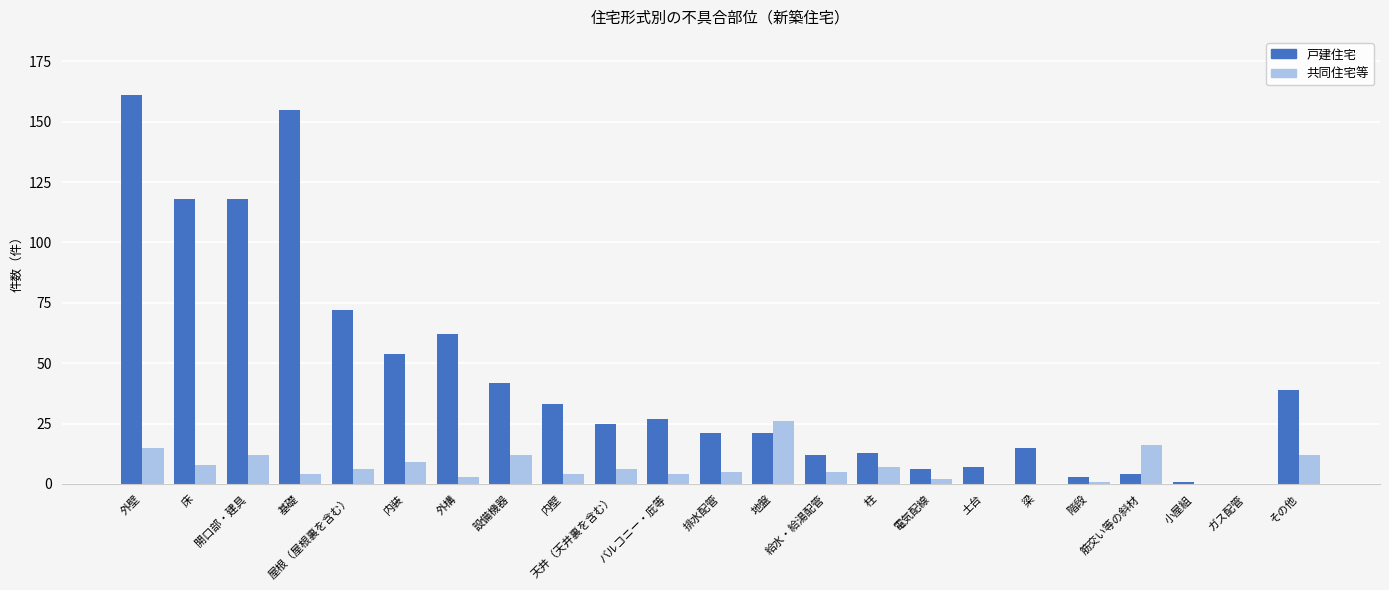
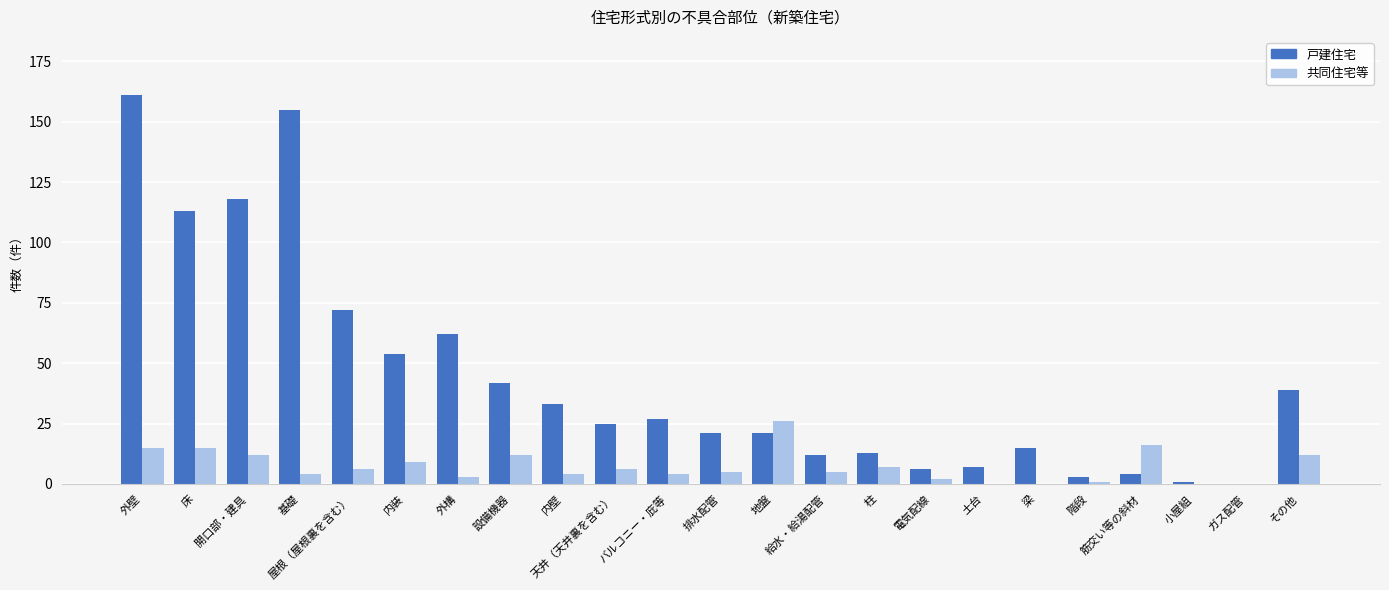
  {
    "戸建住宅": {
      "外壁": 161,
-     "床": 118,
+     "床": 113,
      "開口部・建具": 118,
      "基礎": 155,
      "屋根（屋根裏を含む）": 72,
      "内装": 54,
      "外構": 62,
      "設備機器": 42,
      "内壁": 33,
      "天井（天井裏を含む）": 25,
      "バルコニー・庇等": 27,
      "排水配管": 21,
      "地盤": 21,
      "給水・給湯配管": 12,
      "柱": 13,
      "電気配線": 6,
      "土台": 7,
      "梁": 15,
      "階段": 3,
      "筋交い等の斜材": 4,
      "ガス配管": 0,
      "その他": 39
    },
    "共同住宅等": {
      "外壁": 15,
-     "床": 8,
+     "床": 15,
      "開口部・建具": 12,
      "基礎": 4,
      "屋根（屋根裏を含む）": 6,
      "内装": 9,
      "外構": 3,
      "設備機器": 12,
      "内壁": 4,
      "天井（天井裏を含む）": 6,
      "バルコニー・庇等": 4,
      "排水配管": 5,
      "地盤": 26,
      "給水・給湯配管": 5,
      "柱": 7,
      "電気配線": 2,
      "土台": 0,
      "梁": 0,
      "筋交い等の斜材": 16,
      "小屋組": 0,
      "ガス配管": 0,
      "その他": 12
    }
  }
